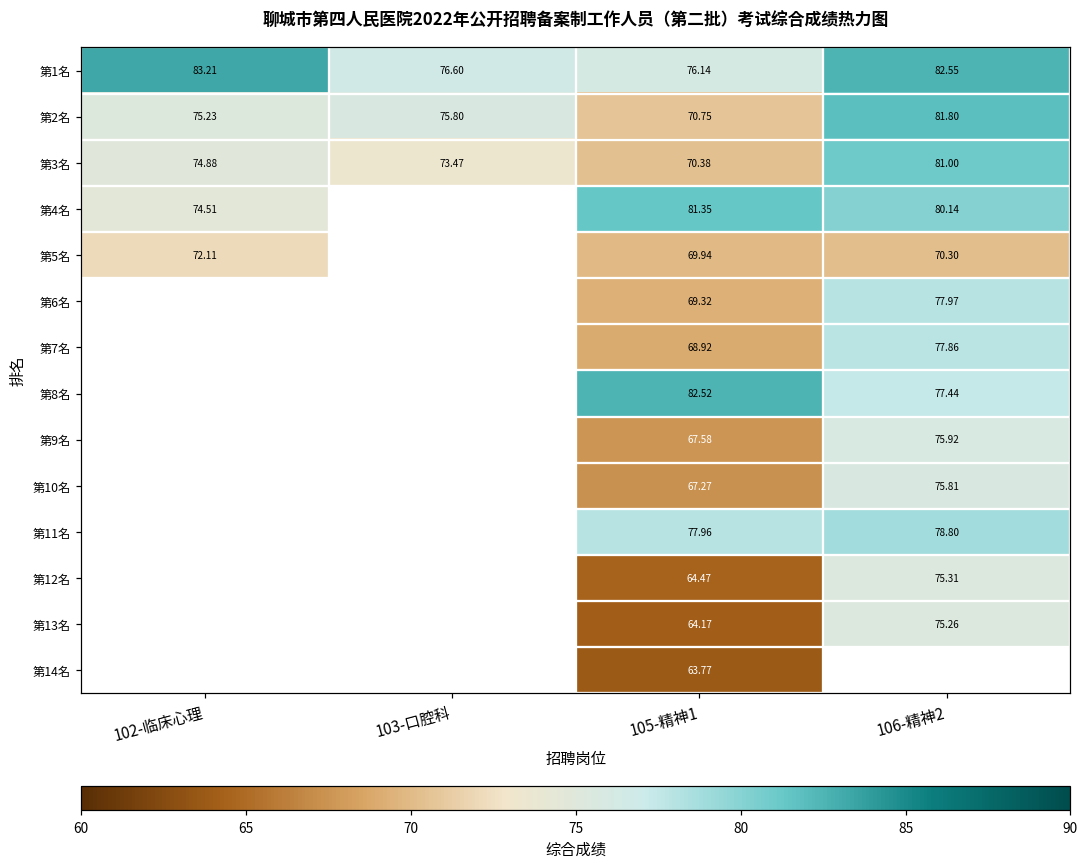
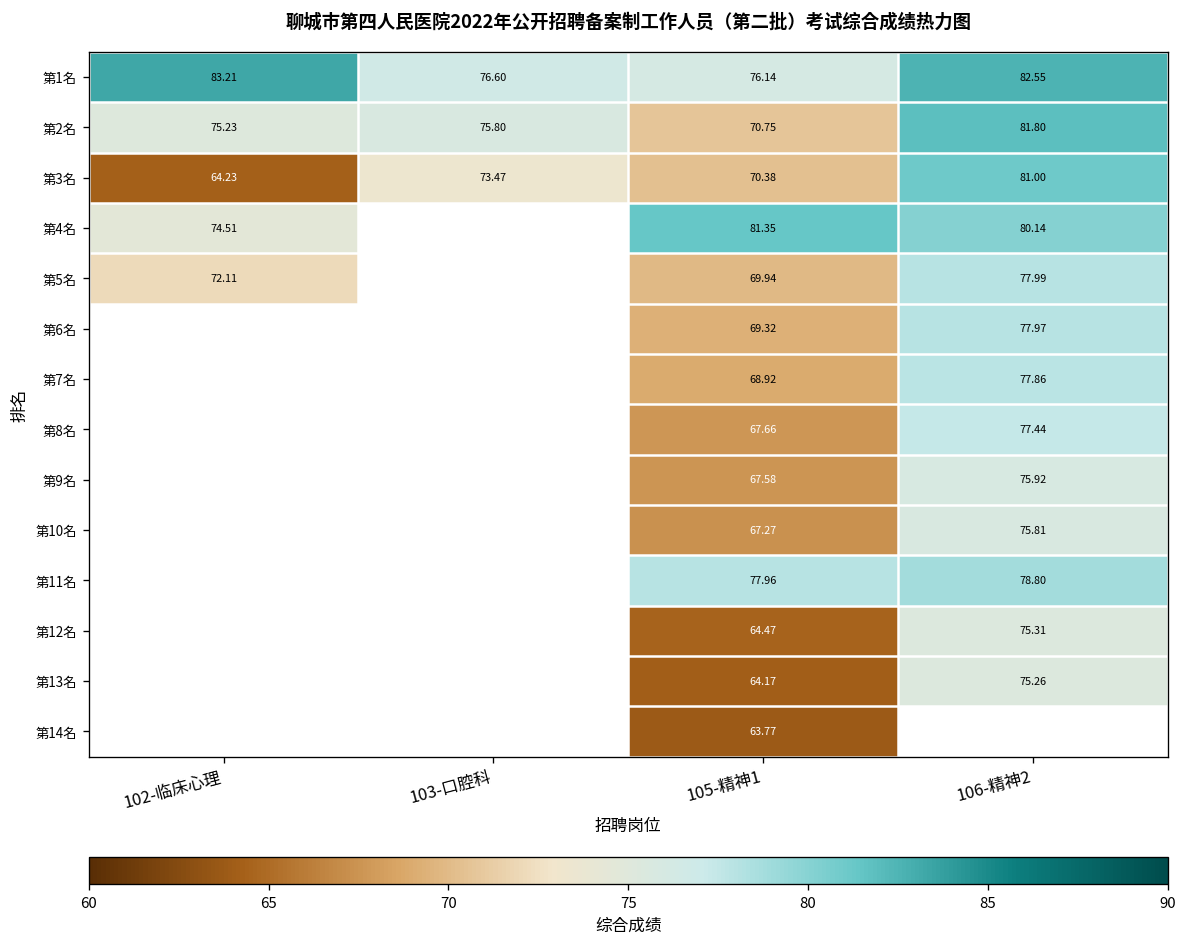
  {
    "第1名": {
      "102-临床心理": 83.21,
      "103-口腔科": 76.60,
      "105-精神1": 76.14,
      "106-精神2": 82.55
    },
    "第2名": {
      "102-临床心理": 75.23,
      "103-口腔科": 75.80,
      "105-精神1": 70.75,
      "106-精神2": 81.80
    },
    "第3名": {
-     "102-临床心理": 74.88,
+     "102-临床心理": 64.23,
      "103-口腔科": 73.47,
      "105-精神1": 70.38,
      "106-精神2": 81.00
    },
    "第4名": {
      "102-临床心理": 74.51,
      "105-精神1": 81.35,
      "106-精神2": 80.14
    },
    "第5名": {
      "102-临床心理": 72.11,
      "105-精神1": 69.94,
-     "106-精神2": 70.30
+     "106-精神2": 77.99
    },
    "第6名": {
      "105-精神1": 69.32,
      "106-精神2": 77.97
    },
    "第7名": {
      "105-精神1": 68.92,
      "106-精神2": 77.86
    },
    "第8名": {
-     "105-精神1": 82.52,
+     "105-精神1": 67.66,
      "106-精神2": 77.44
    },
    "第9名": {
      "105-精神1": 67.58,
      "106-精神2": 75.92
    },
    "第10名": {
      "105-精神1": 67.27,
      "106-精神2": 75.81
    },
    "第11名": {
      "105-精神1": 77.96,
      "106-精神2": 78.80
    },
    "第12名": {
      "105-精神1": 64.47,
      "106-精神2": 75.31
    },
    "第13名": {
      "105-精神1": 64.17,
      "106-精神2": 75.26
    },
    "第14名": {
      "105-精神1": 63.77
    }
  }
